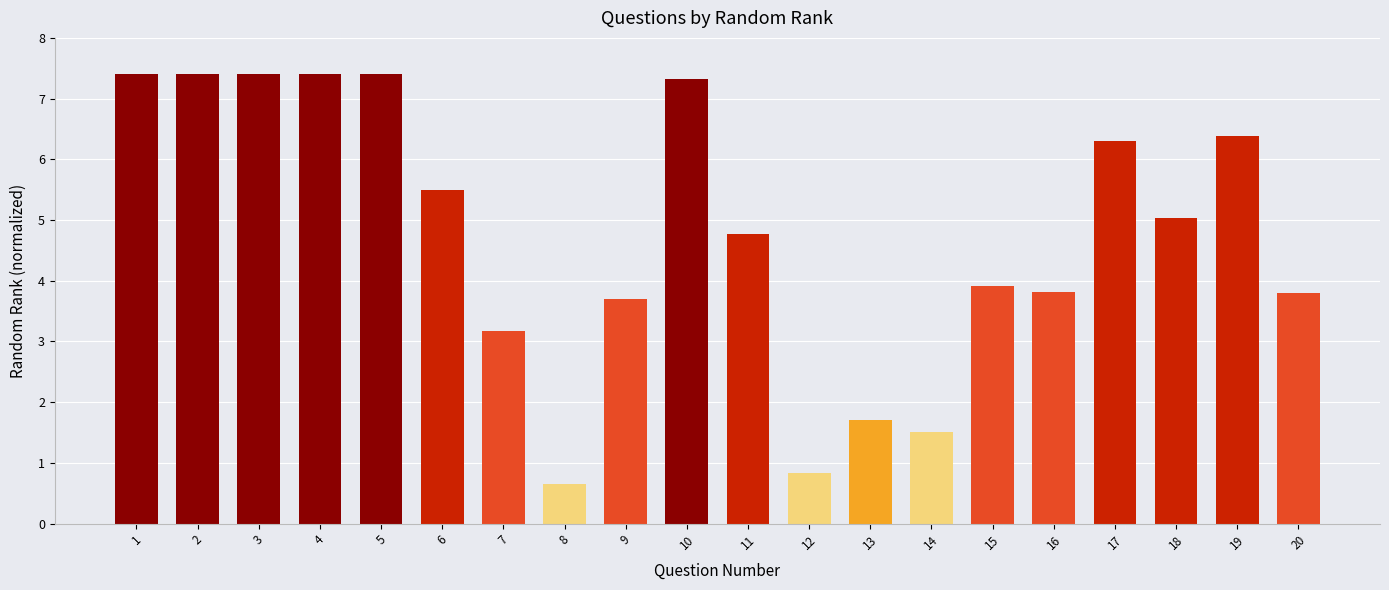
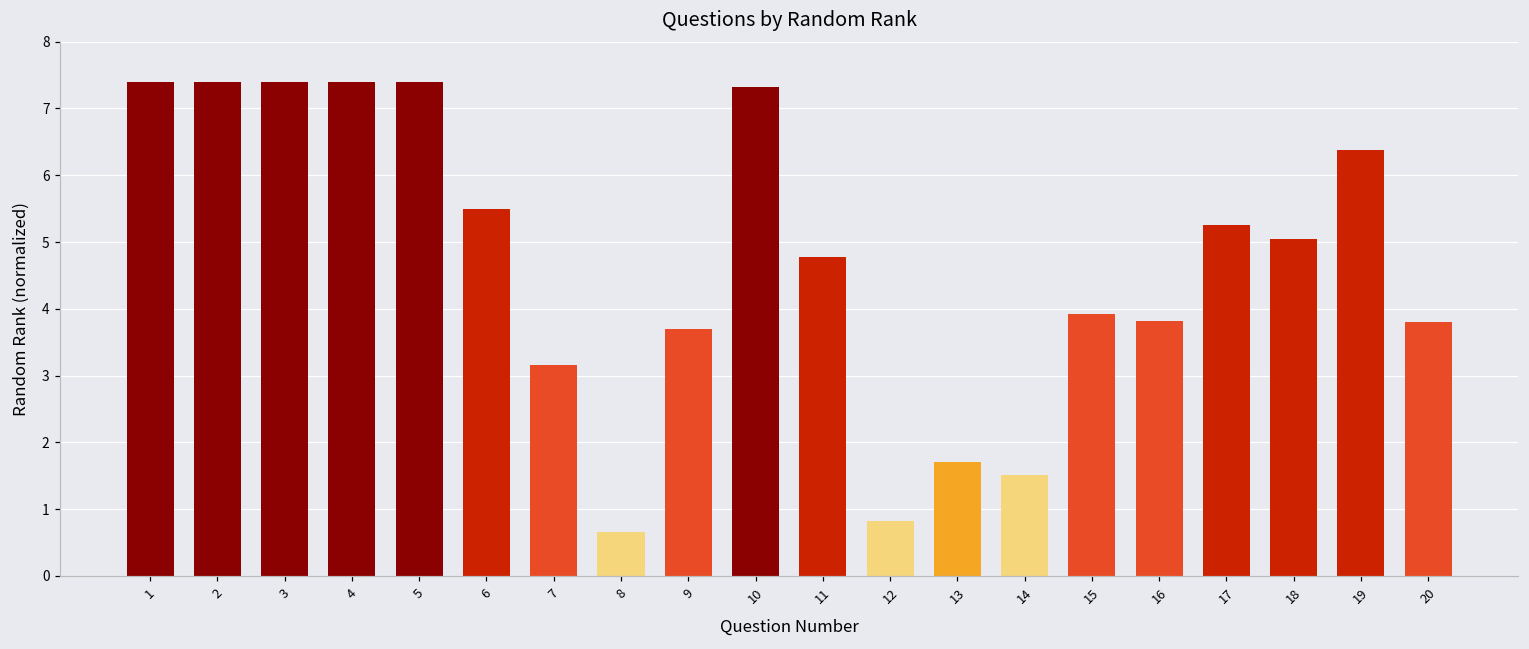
  {
    "1": 7.4,
    "2": 7.4,
    "3": 7.4,
    "4": 7.4,
    "5": 7.4,
    "6": 5.5,
    "7": 3.2,
    "8": 0.7,
    "9": 3.7,
    "10": 7.3,
    "11": 4.8,
    "12": 0.8,
    "13": 1.7,
    "14": 1.5,
    "15": 3.9,
    "16": 3.8,
-   "17": 6.3,
+   "17": 5.3,
    "18": 5.0,
    "19": 6.4,
    "20": 3.8
  }
